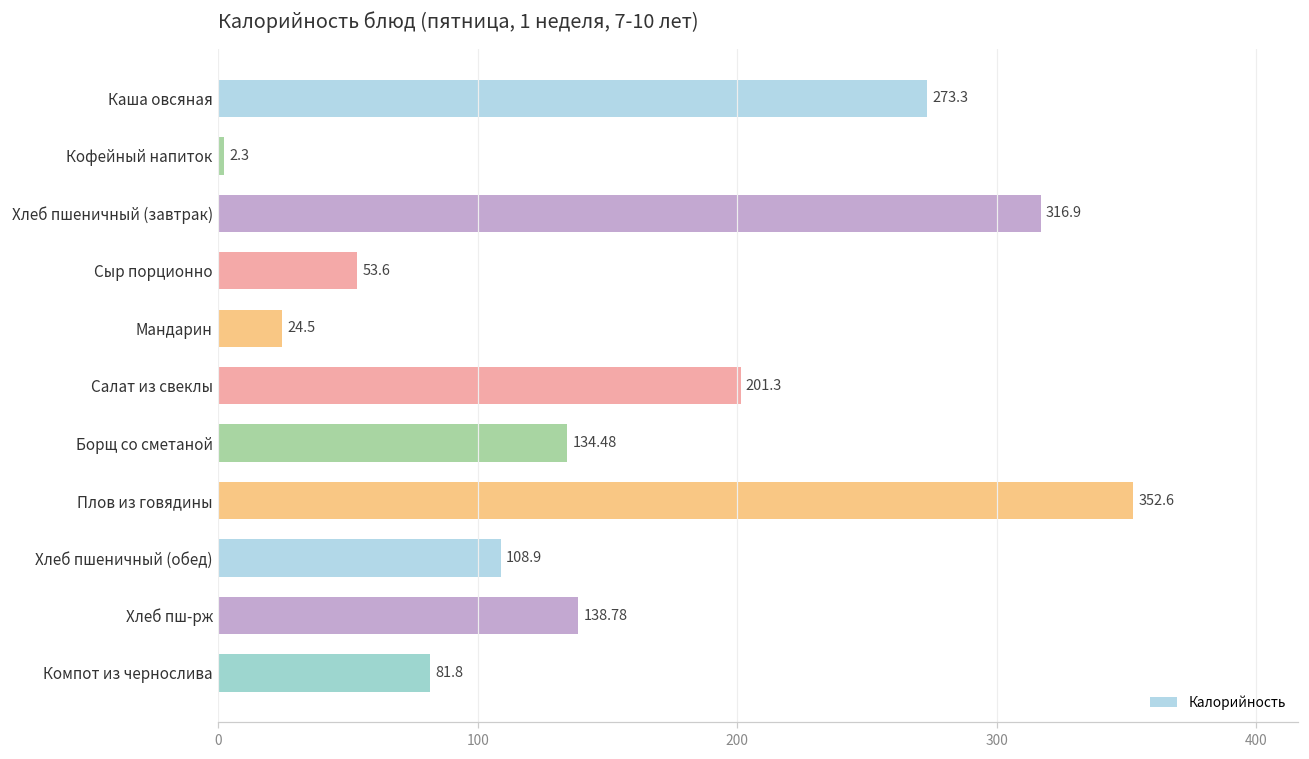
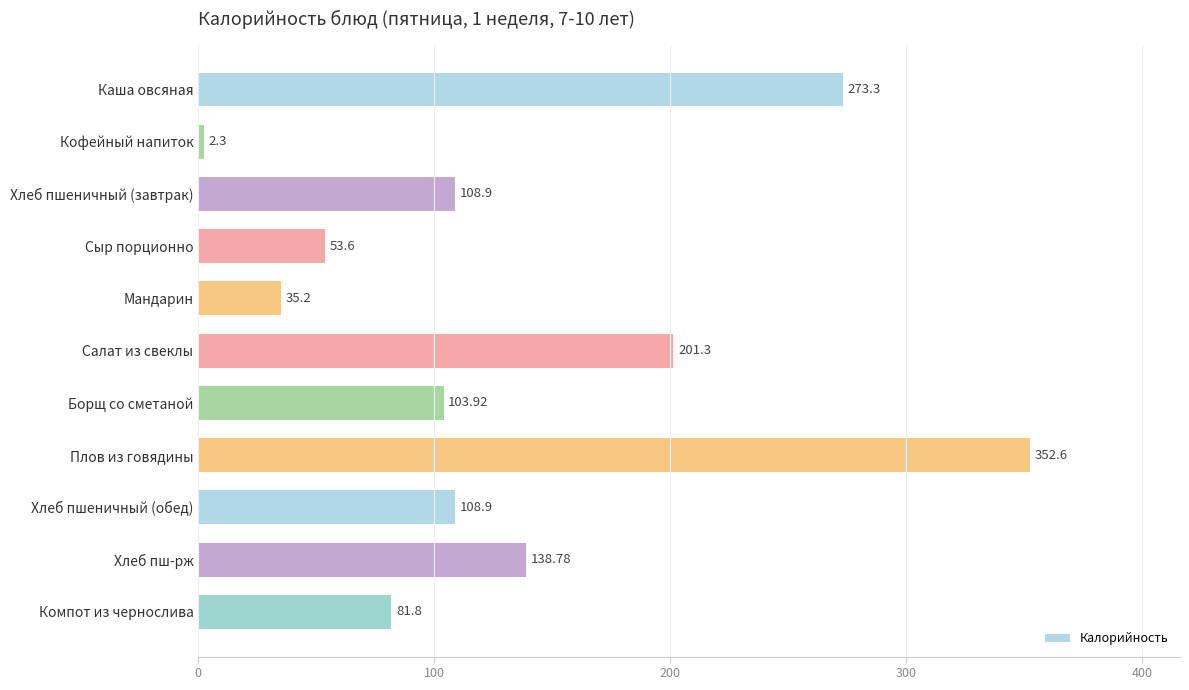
  {
    "Каша овсяная": 273.3,
    "Кофейный напиток": 2.3,
-   "Хлеб пшеничный (завтрак)": 316.9,
+   "Хлеб пшеничный (завтрак)": 108.9,
    "Сыр порционно": 53.6,
-   "Мандарин": 24.5,
+   "Мандарин": 35.2,
    "Салат из свеклы": 201.3,
-   "Борщ со сметаной": 134.48,
+   "Борщ со сметаной": 103.92,
    "Плов из говядины": 352.6,
    "Хлеб пшеничный (обед)": 108.9,
    "Хлеб пш-рж": 138.78,
    "Компот из чернослива": 81.8
  }
